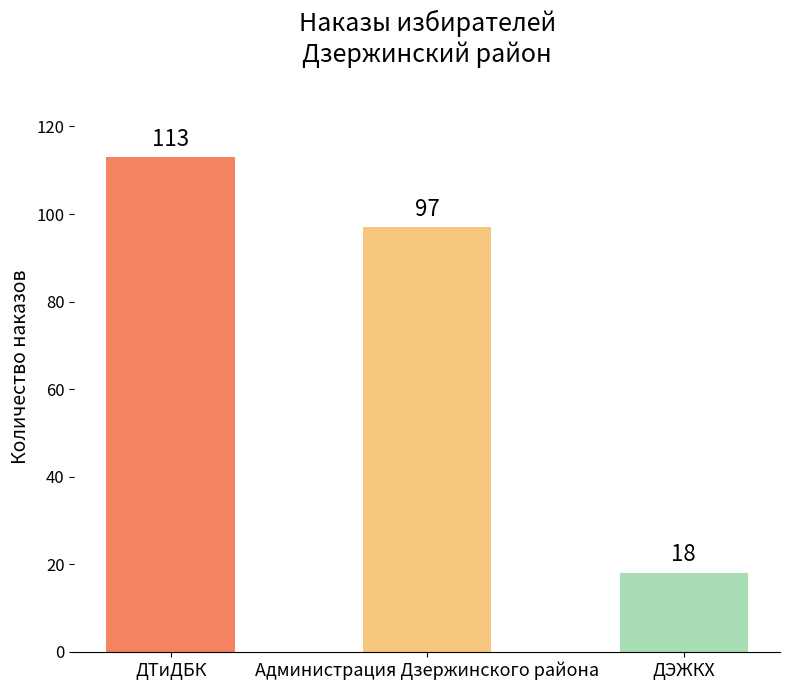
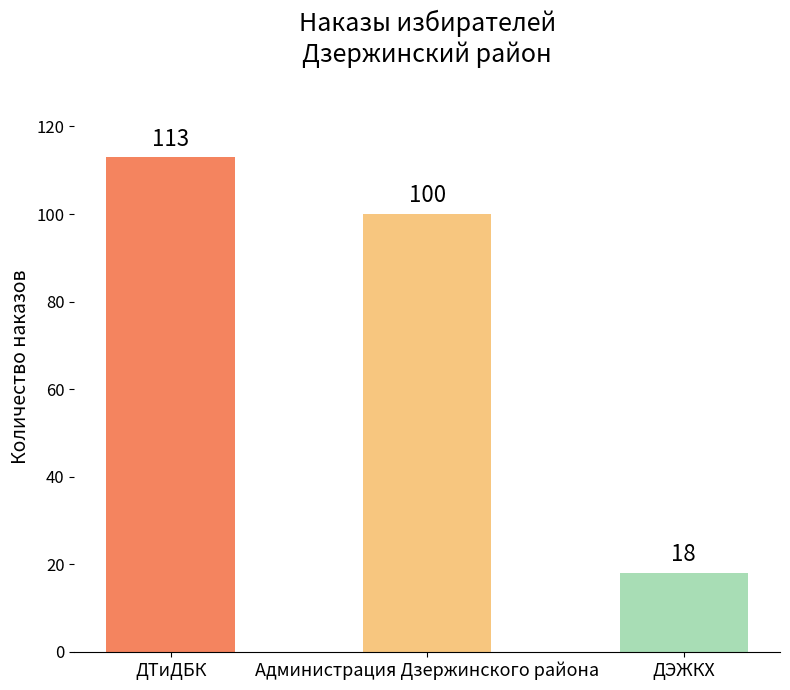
  {
    "ДТиДБК": 113,
-   "Администрация Дзержинского района": 97,
+   "Администрация Дзержинского района": 100,
    "ДЭЖКХ": 18
  }
